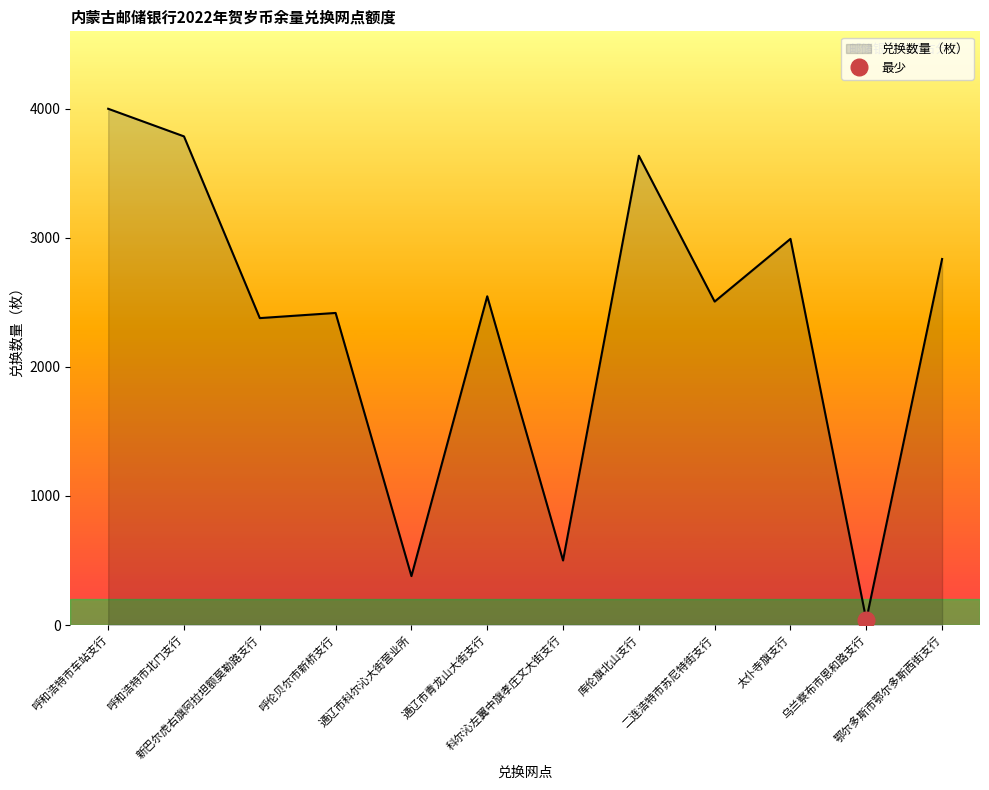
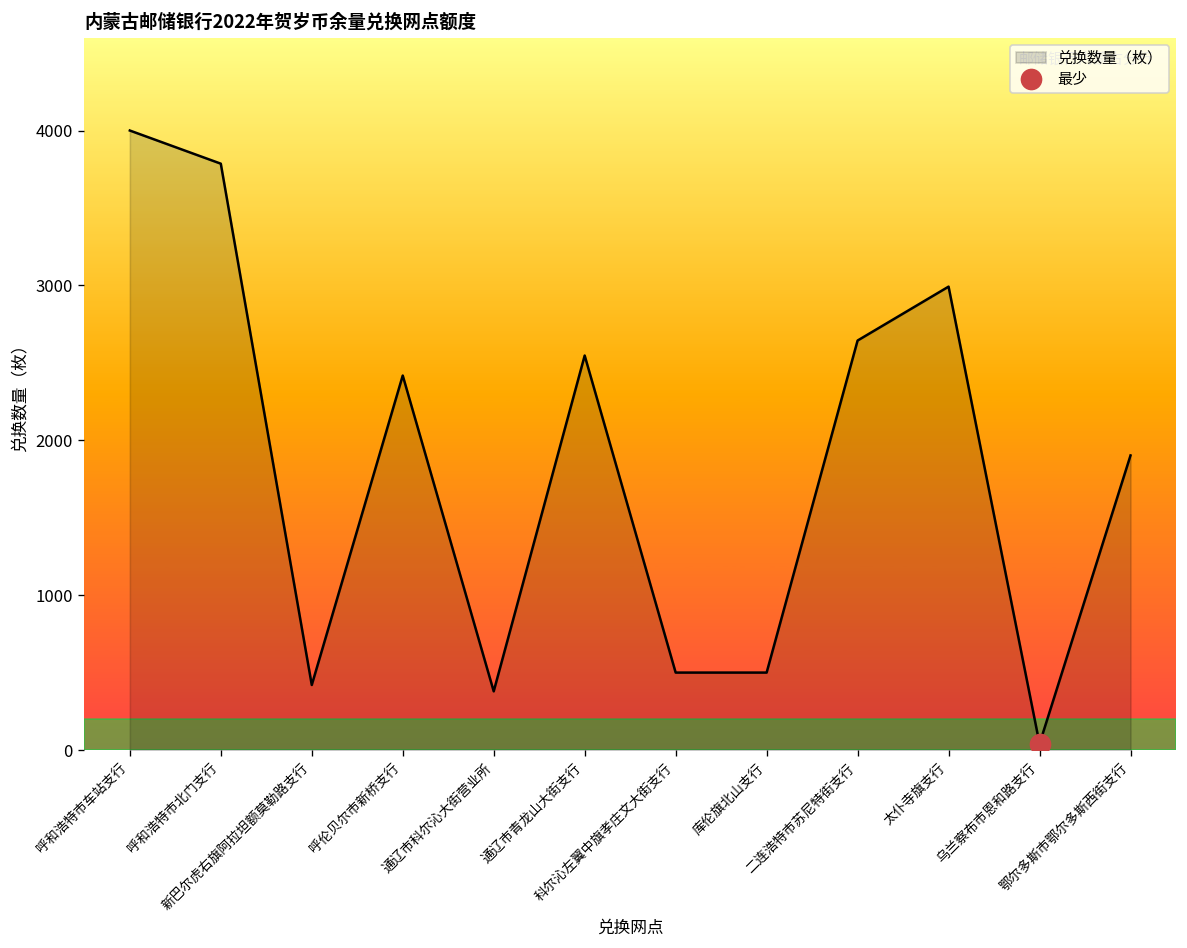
  {
    "兑换数量（枚）": {
      "呼和浩特市车站支行": 4000,
      "呼和浩特市北门支行": 3790,
-     "新巴尔虎右旗阿拉坦额莫勒路支行": 2380,
+     "新巴尔虎右旗阿拉坦额莫勒路支行": 420,
      "呼伦贝尔市新桥支行": 2420,
      "通辽市科尔沁大街营业所": 380,
      "通辽市青龙山大街支行": 2550,
      "科尔沁左翼中旗孝庄文大街支行": 500,
-     "库伦旗北山支行": 3640,
-     "二连浩特市苏尼特街支行": 2510,
+     "库伦旗北山支行": 500,
+     "二连浩特市苏尼特街支行": 2640,
      "太仆寺旗支行": 2990,
-     "鄂尔多斯市鄂尔多斯西街支行": 2840
+     "鄂尔多斯市鄂尔多斯西街支行": 1900
    }
  }
